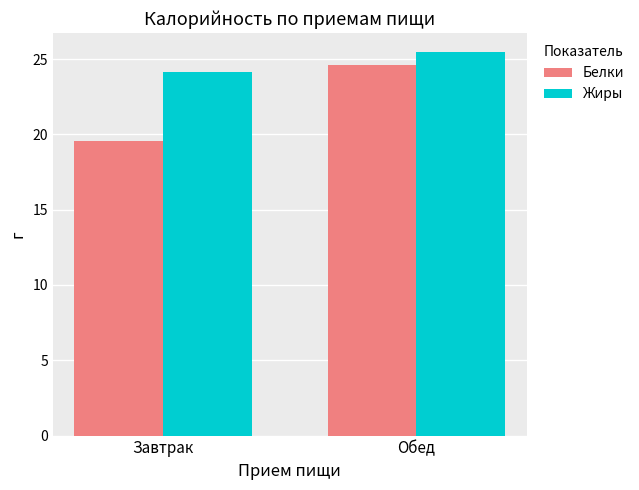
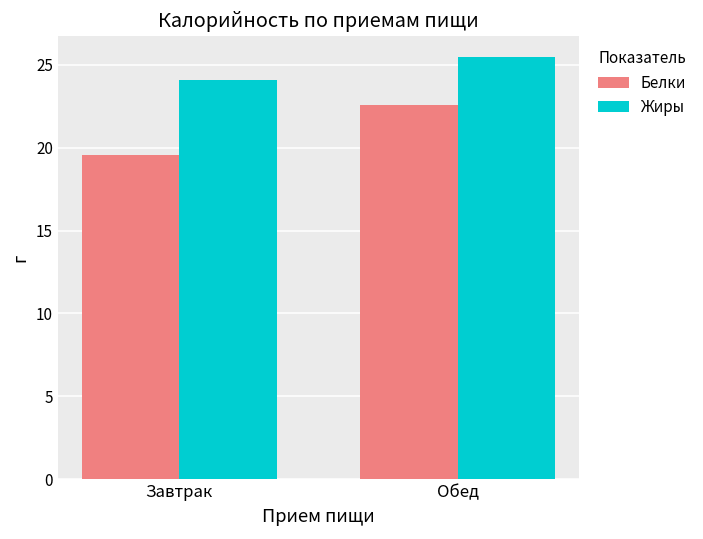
  {
    "Белки": {
      "Завтрак": 19.6,
-     "Обед": 24.6
+     "Обед": 22.6
    },
    "Жиры": {
      "Завтрак": 24.1,
      "Обед": 25.5
    }
  }
